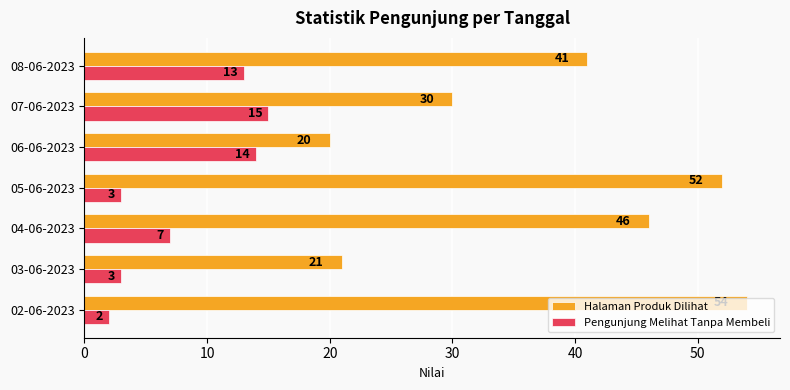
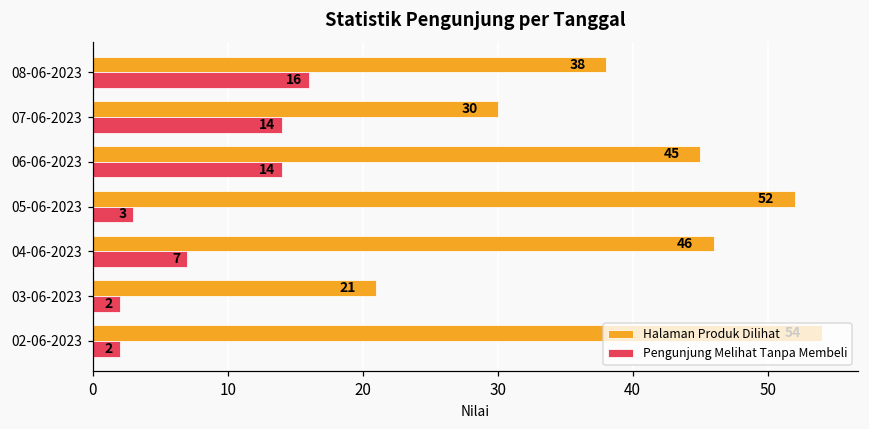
  {
    "Halaman Produk Dilihat": {
-     "08-06-2023": 41,
+     "08-06-2023": 38,
      "07-06-2023": 30,
-     "06-06-2023": 20,
+     "06-06-2023": 45,
      "05-06-2023": 52,
      "04-06-2023": 46,
      "03-06-2023": 21
    },
    "Pengunjung Melihat Tanpa Membeli": {
-     "08-06-2023": 13,
-     "07-06-2023": 15,
+     "08-06-2023": 16,
+     "07-06-2023": 14,
      "06-06-2023": 14,
      "05-06-2023": 3,
      "04-06-2023": 7,
-     "03-06-2023": 3,
+     "03-06-2023": 2,
      "02-06-2023": 2
    }
  }
